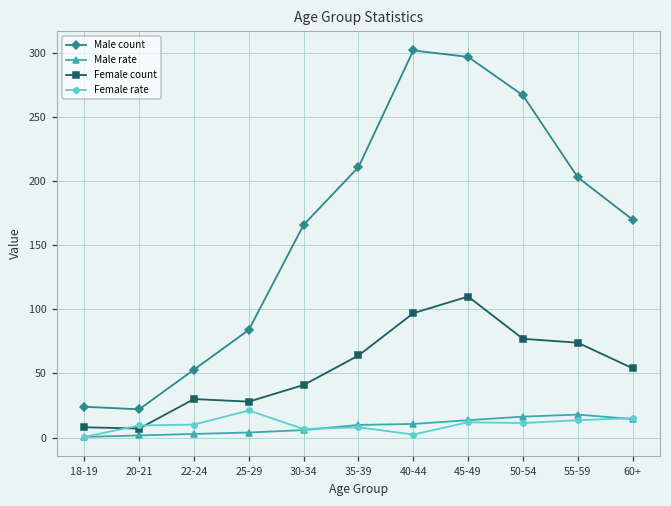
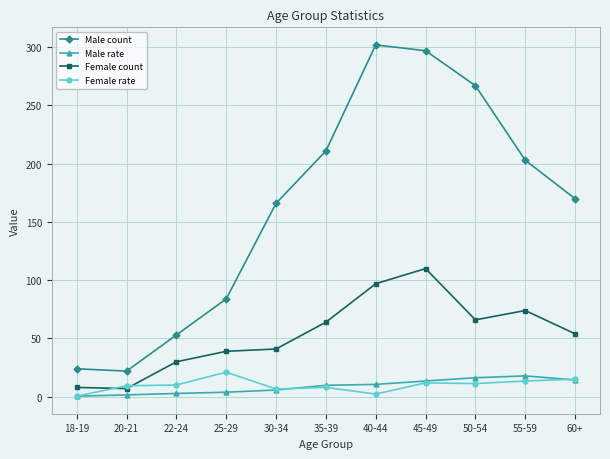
  {
    "Female count": {
      "18-19": 8,
      "20-21": 7,
      "22-24": 30,
-     "25-29": 28,
+     "25-29": 39,
      "30-34": 41,
      "35-39": 64,
      "40-44": 97,
      "45-49": 110,
-     "50-54": 77,
+     "50-54": 66,
      "55-59": 74,
      "60+": 54
    },
    "Female rate": {
      "20-21": 9,
      "22-24": 10,
      "25-29": 21,
      "40-44": 2,
      "50-54": 11,
      "55-59": 14
    }
  }
